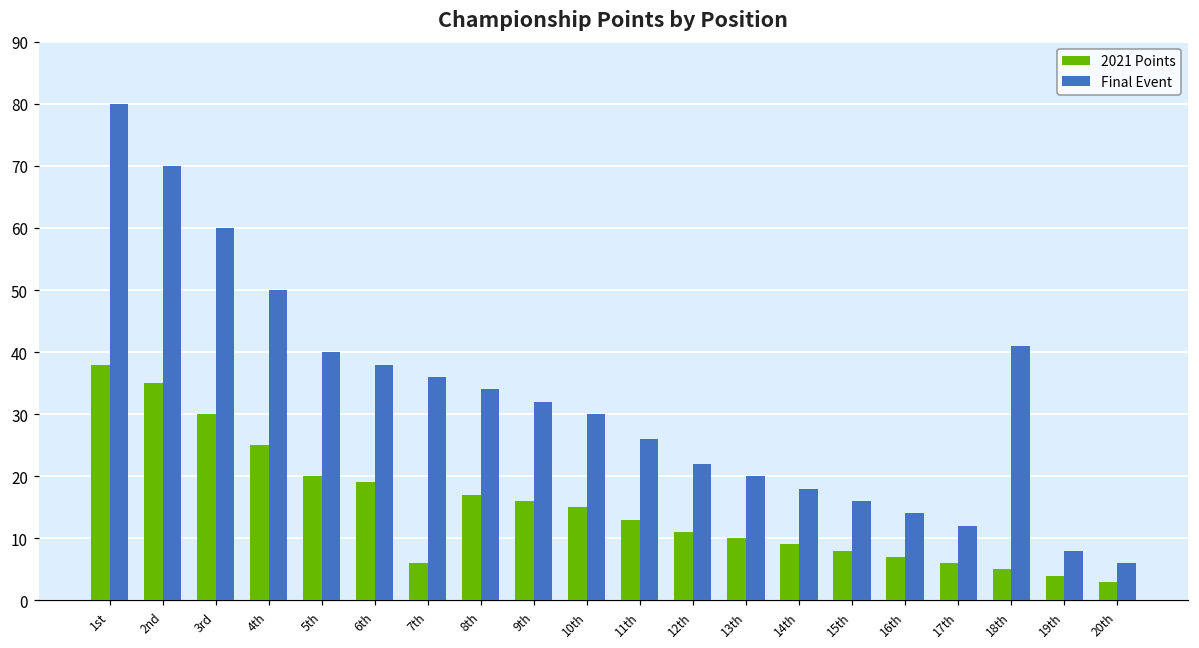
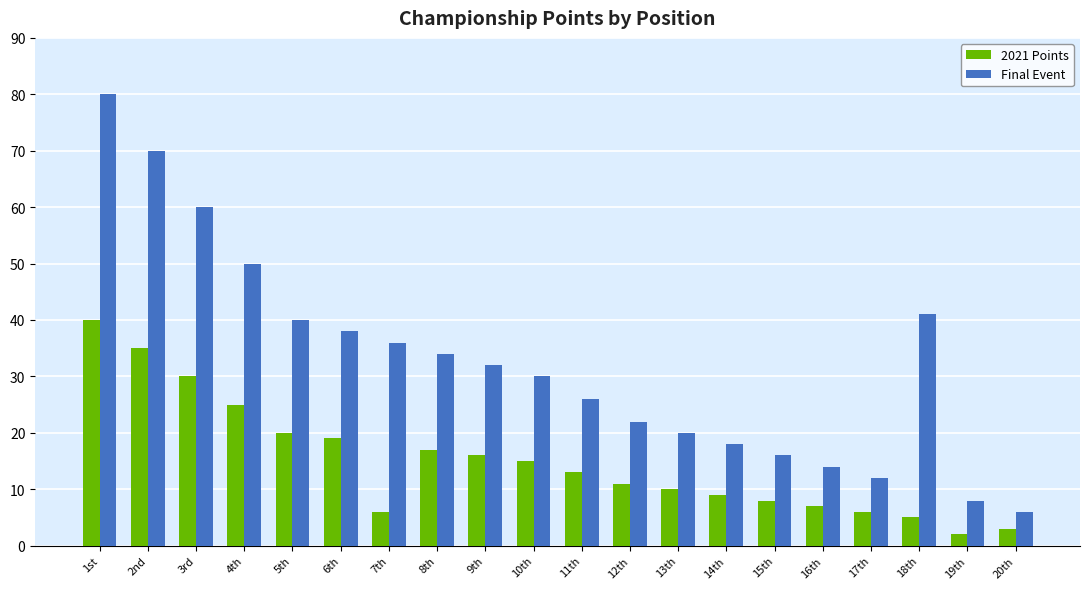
  {
    "2021 Points": {
-     "1st": 38,
+     "1st": 40,
      "2nd": 35,
      "3rd": 30,
      "4th": 25,
      "5th": 20,
      "6th": 19,
      "7th": 6,
      "8th": 17,
      "9th": 16,
      "10th": 15,
      "11th": 13,
      "12th": 11,
      "13th": 10,
      "14th": 9,
      "15th": 8,
      "16th": 7,
      "17th": 6,
      "18th": 5,
-     "19th": 4,
+     "19th": 2,
      "20th": 3
    },
    "Final Event": {
      "1st": 80,
      "2nd": 70,
      "3rd": 60,
      "4th": 50,
      "5th": 40,
      "6th": 38,
      "7th": 36,
      "8th": 34,
      "9th": 32,
      "10th": 30,
      "11th": 26,
      "12th": 22,
      "13th": 20,
      "14th": 18,
      "15th": 16,
      "16th": 14,
      "17th": 12,
      "18th": 41,
      "19th": 8,
      "20th": 6
    }
  }
